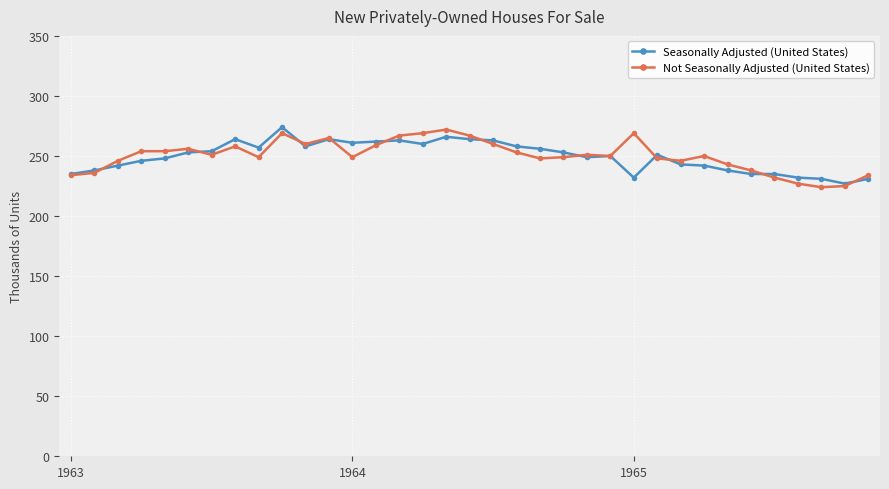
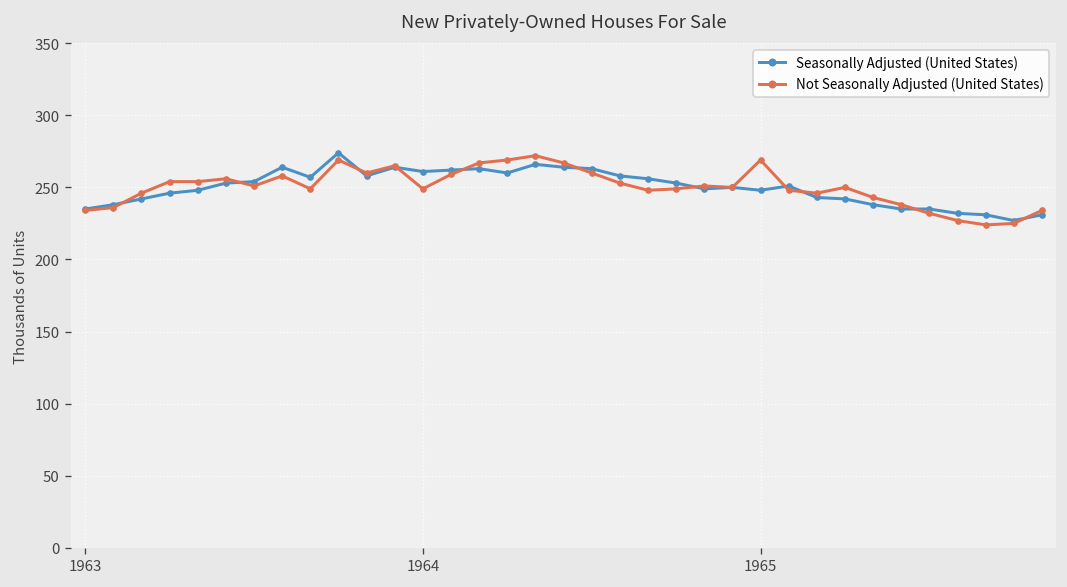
  {
    "Seasonally Adjusted (United States)": {
      "1964": 261,
-     "1965": 232
+     "1965": 248
    },
    "Not Seasonally Adjusted (United States)": {
      "1964": 249,
      "1965": 269
    }
  }
